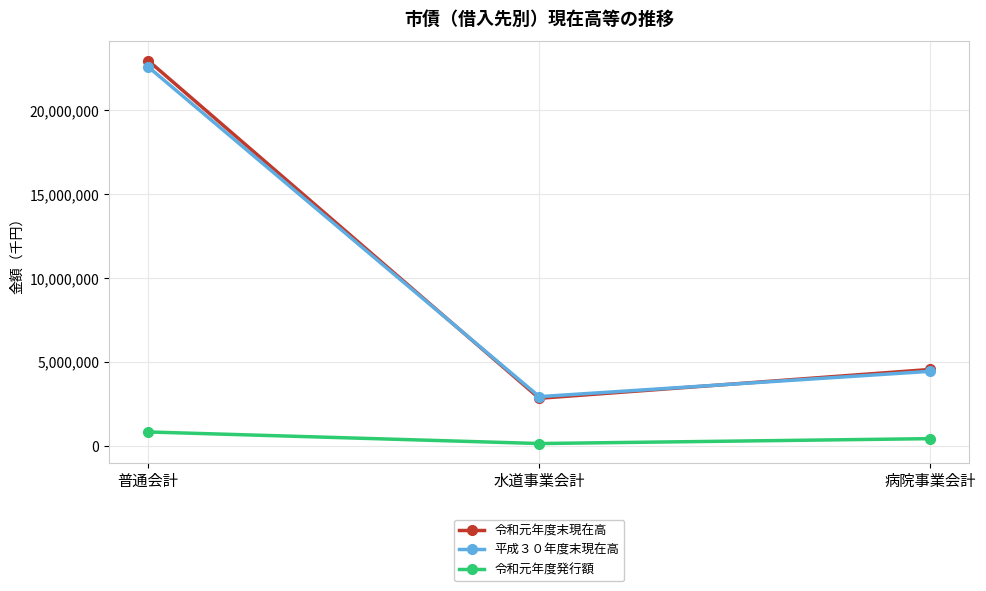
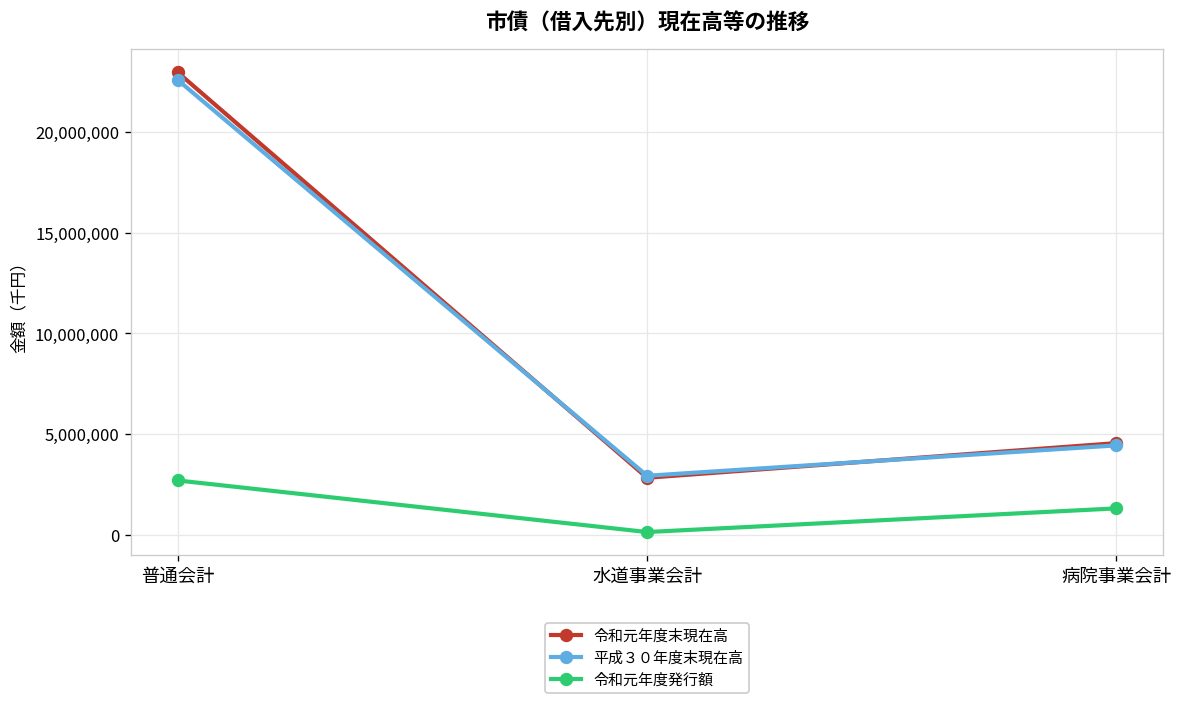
  {
    "令和元年度末現在高": {
      "普通会計": "23,000,000"
    },
    "平成３０年度末現在高": {
      "普通会計": "22,600,000"
    },
    "令和元年度発行額": {
-     "普通会計": "800,000",
+     "普通会計": "2,700,000",
      "水道事業会計": "100,000",
-     "病院事業会計": "400,000"
+     "病院事業会計": "1,300,000"
    }
  }
